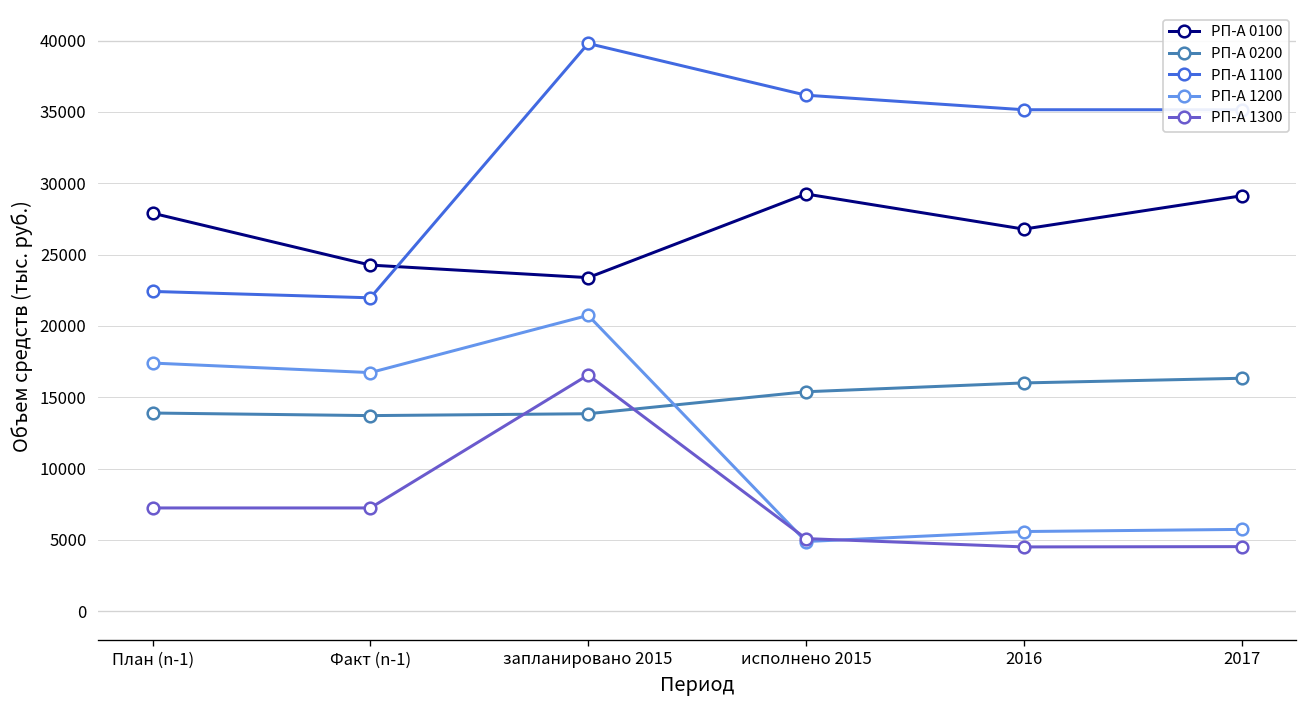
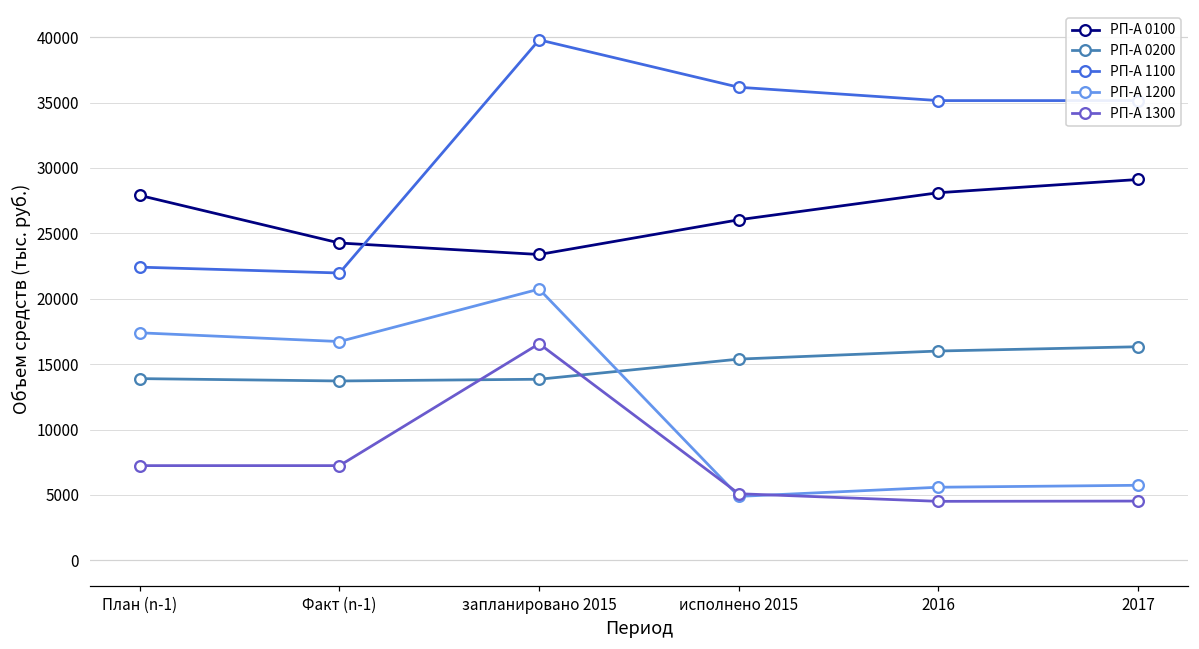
  {
    "РП-А 0100": {
      "План (n-1)": 27900,
      "Факт (n-1)": 24300,
      "запланировано 2015": 23400,
-     "исполнено 2015": 29200,
-     "2016": 26800,
+     "исполнено 2015": 26000,
+     "2016": 28100,
      "2017": 29100
    }
  }
